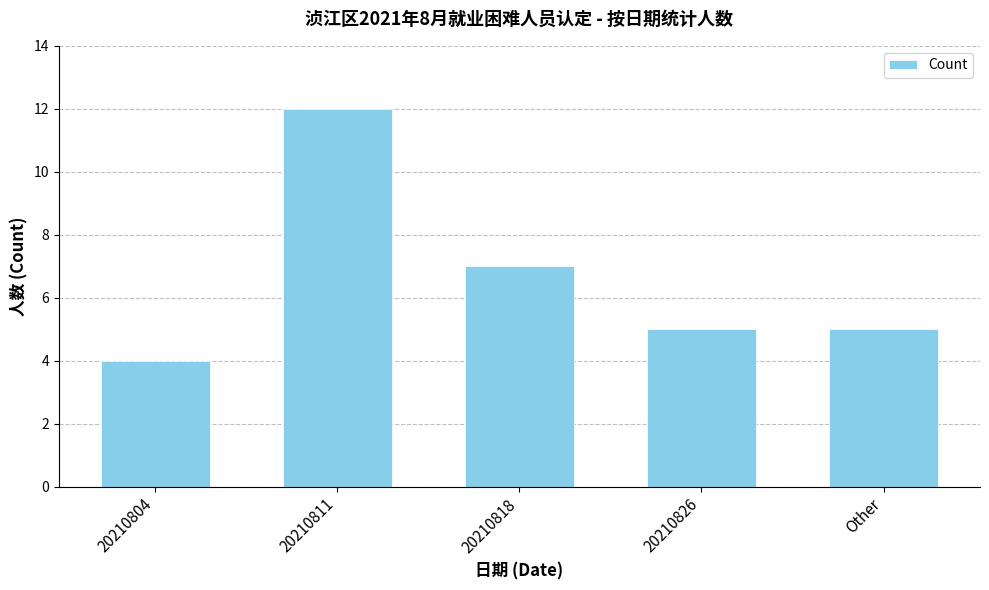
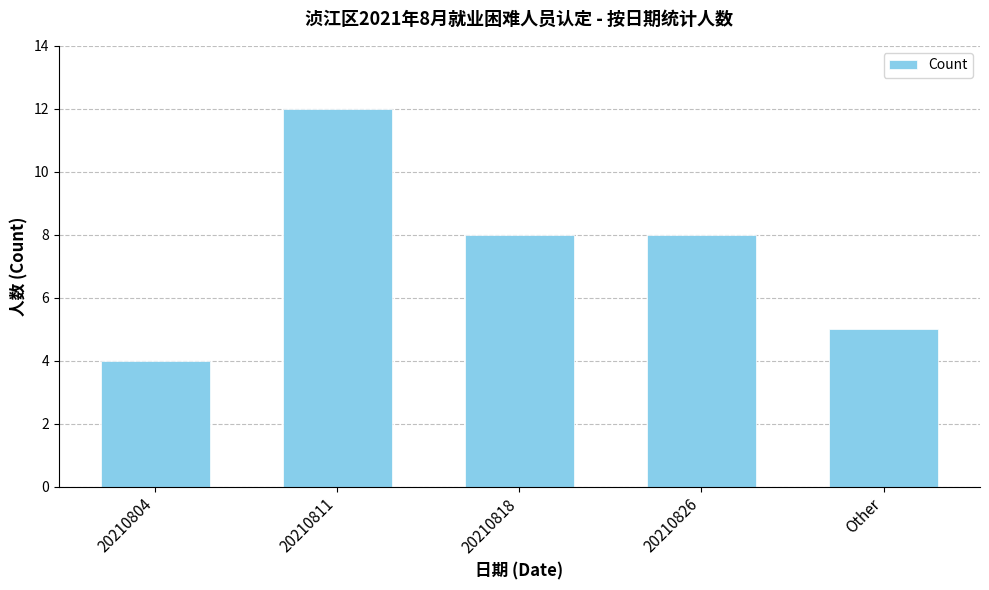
  {
    "20210804": 4,
    "20210811": 12,
-   "20210818": 7,
-   "20210826": 5,
+   "20210818": 8,
+   "20210826": 8,
    "Other": 5
  }
